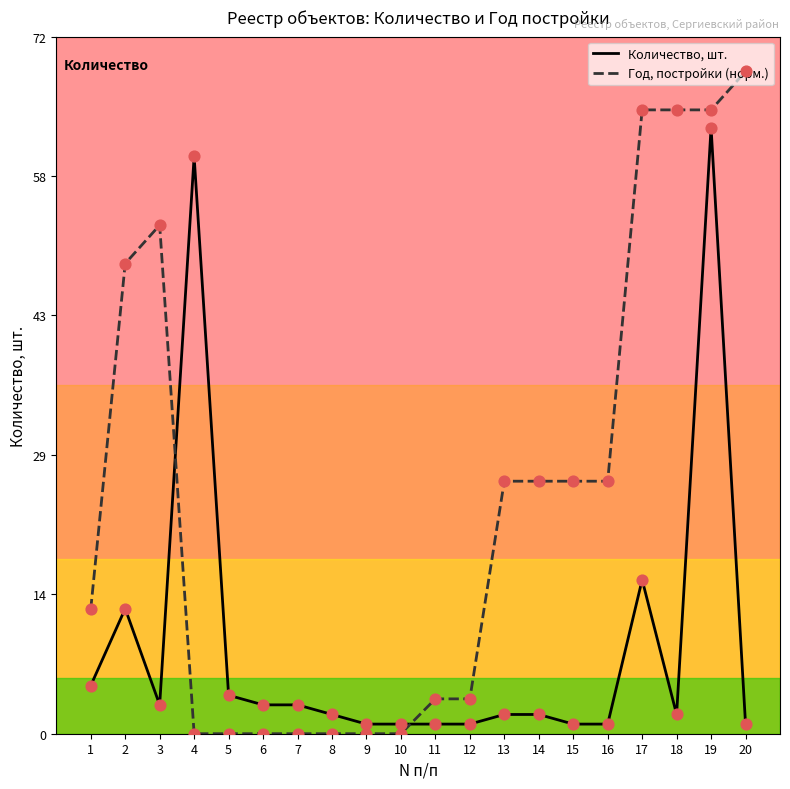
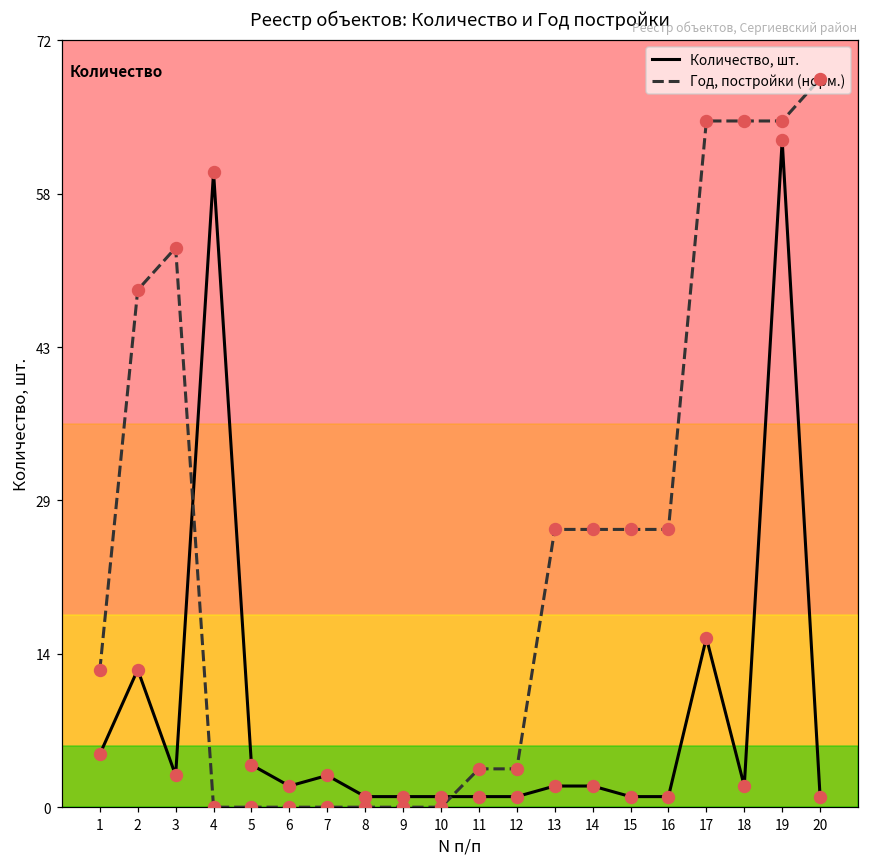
  {
    "Количество, шт.": {
      "1": 5,
      "2": 13,
      "3": 3,
      "4": 60,
      "5": 4,
-     "6": 3,
+     "6": 2,
      "7": 3,
-     "8": 2,
+     "8": 1,
      "9": 1,
      "10": 1,
      "11": 1,
      "12": 1,
      "13": 2,
      "14": 2,
      "15": 1,
      "16": 1,
      "17": 16,
      "18": 2,
      "19": 63,
      "20": 1
    },
    "Год, постройки (норм.)": {
      "1": 13,
      "2": 49,
      "3": 53,
      "4": 0,
      "5": 0,
      "6": 0,
      "7": 0,
      "8": 0,
      "9": 0,
      "10": 0,
      "11": 4,
      "12": 4,
      "13": 26,
      "14": 26,
      "15": 26,
      "16": 26,
      "17": 65,
      "18": 65,
      "19": 65
    }
  }
